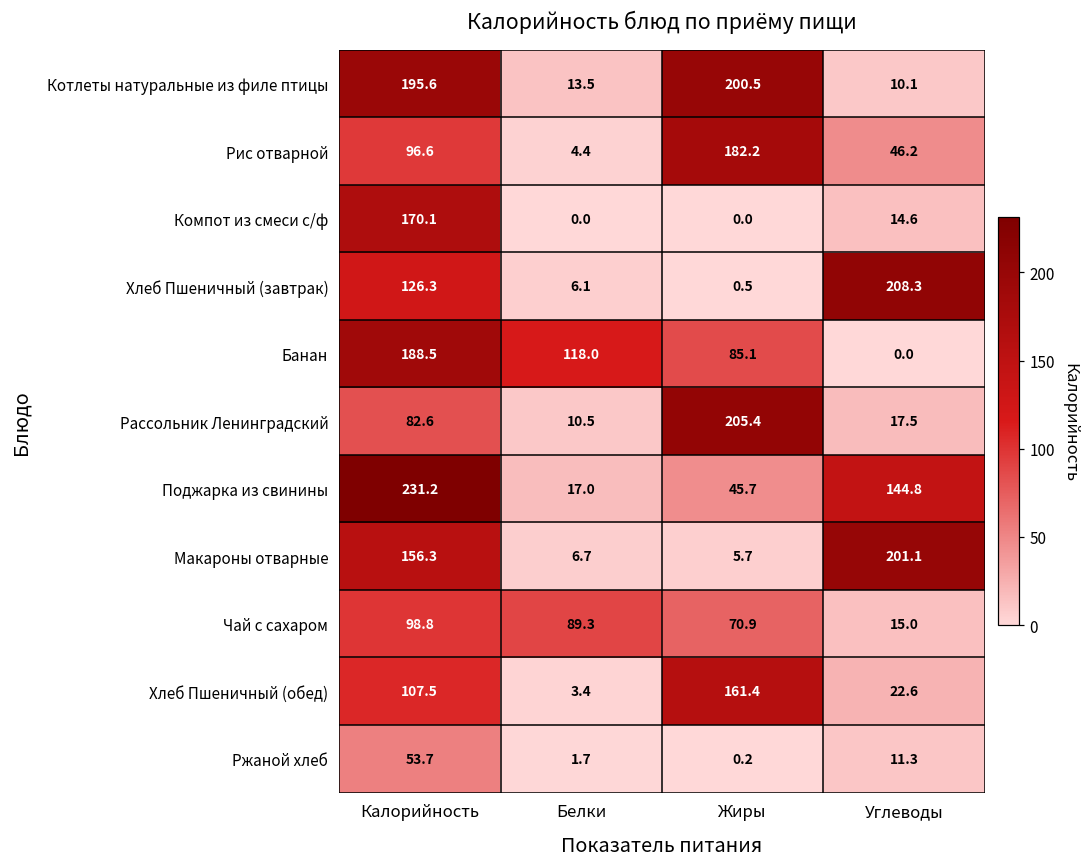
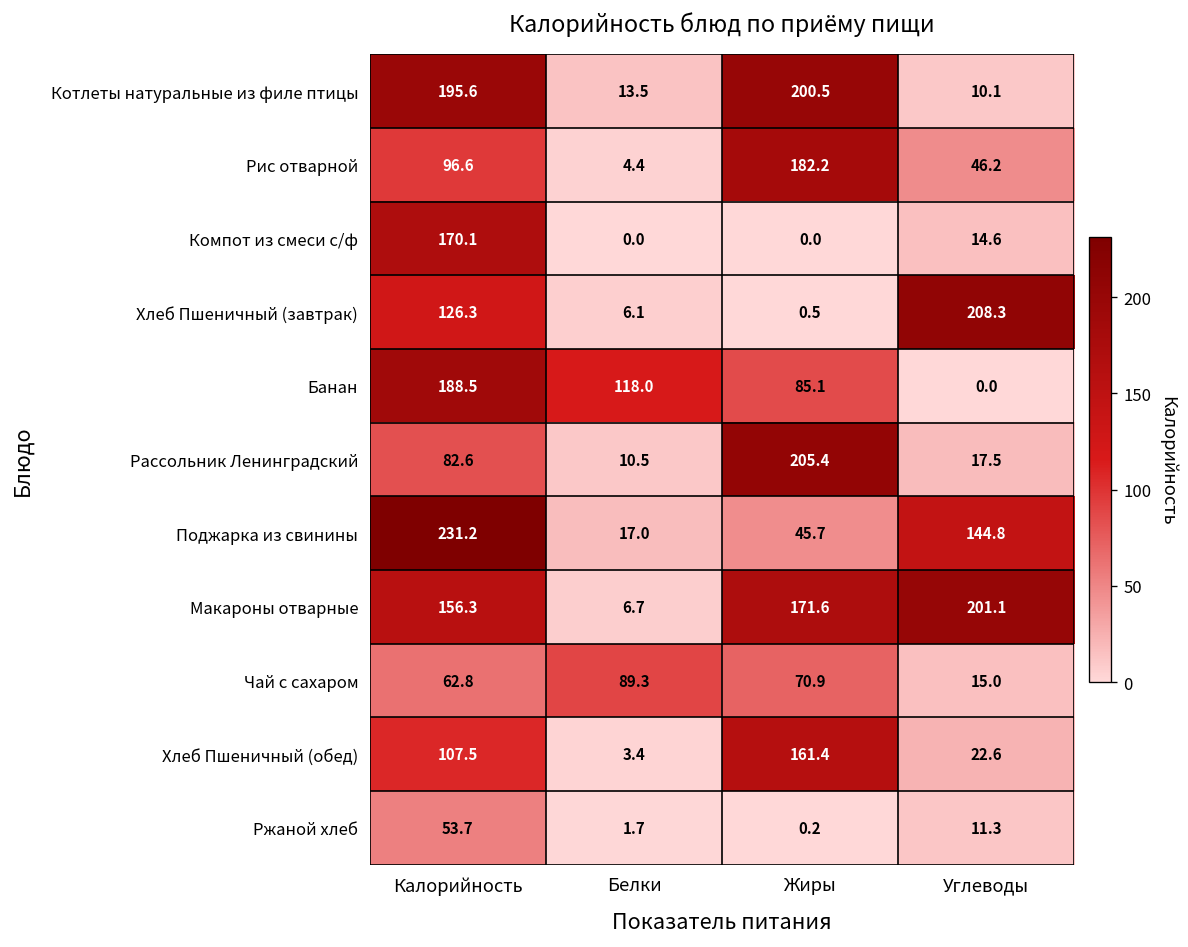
  {
    "Котлеты натуральные из филе птицы": {
      "Калорийность": 195.6,
      "Белки": 13.5,
      "Жиры": 200.5,
      "Углеводы": 10.1
    },
    "Рис отварной": {
      "Калорийность": 96.6,
      "Белки": 4.4,
      "Жиры": 182.2,
      "Углеводы": 46.2
    },
    "Компот из смеси с/ф": {
      "Калорийность": 170.1,
      "Белки": 0.0,
      "Жиры": 0.0,
      "Углеводы": 14.6
    },
    "Хлеб Пшеничный (завтрак)": {
      "Калорийность": 126.3,
      "Белки": 6.1,
      "Жиры": 0.5,
      "Углеводы": 208.3
    },
    "Банан": {
      "Калорийность": 188.5,
      "Белки": 118.0,
      "Жиры": 85.1,
      "Углеводы": 0.0
    },
    "Рассольник Ленинградский": {
      "Калорийность": 82.6,
      "Белки": 10.5,
      "Жиры": 205.4,
      "Углеводы": 17.5
    },
    "Поджарка из свинины": {
      "Калорийность": 231.2,
      "Белки": 17.0,
      "Жиры": 45.7,
      "Углеводы": 144.8
    },
    "Макароны отварные": {
      "Калорийность": 156.3,
      "Белки": 6.7,
-     "Жиры": 5.7,
+     "Жиры": 171.6,
      "Углеводы": 201.1
    },
    "Чай с сахаром": {
-     "Калорийность": 98.8,
+     "Калорийность": 62.8,
      "Белки": 89.3,
      "Жиры": 70.9,
      "Углеводы": 15.0
    },
    "Хлеб Пшеничный (обед)": {
      "Калорийность": 107.5,
      "Белки": 3.4,
      "Жиры": 161.4,
      "Углеводы": 22.6
    },
    "Ржаной хлеб": {
      "Калорийность": 53.7,
      "Белки": 1.7,
      "Жиры": 0.2,
      "Углеводы": 11.3
    }
  }
